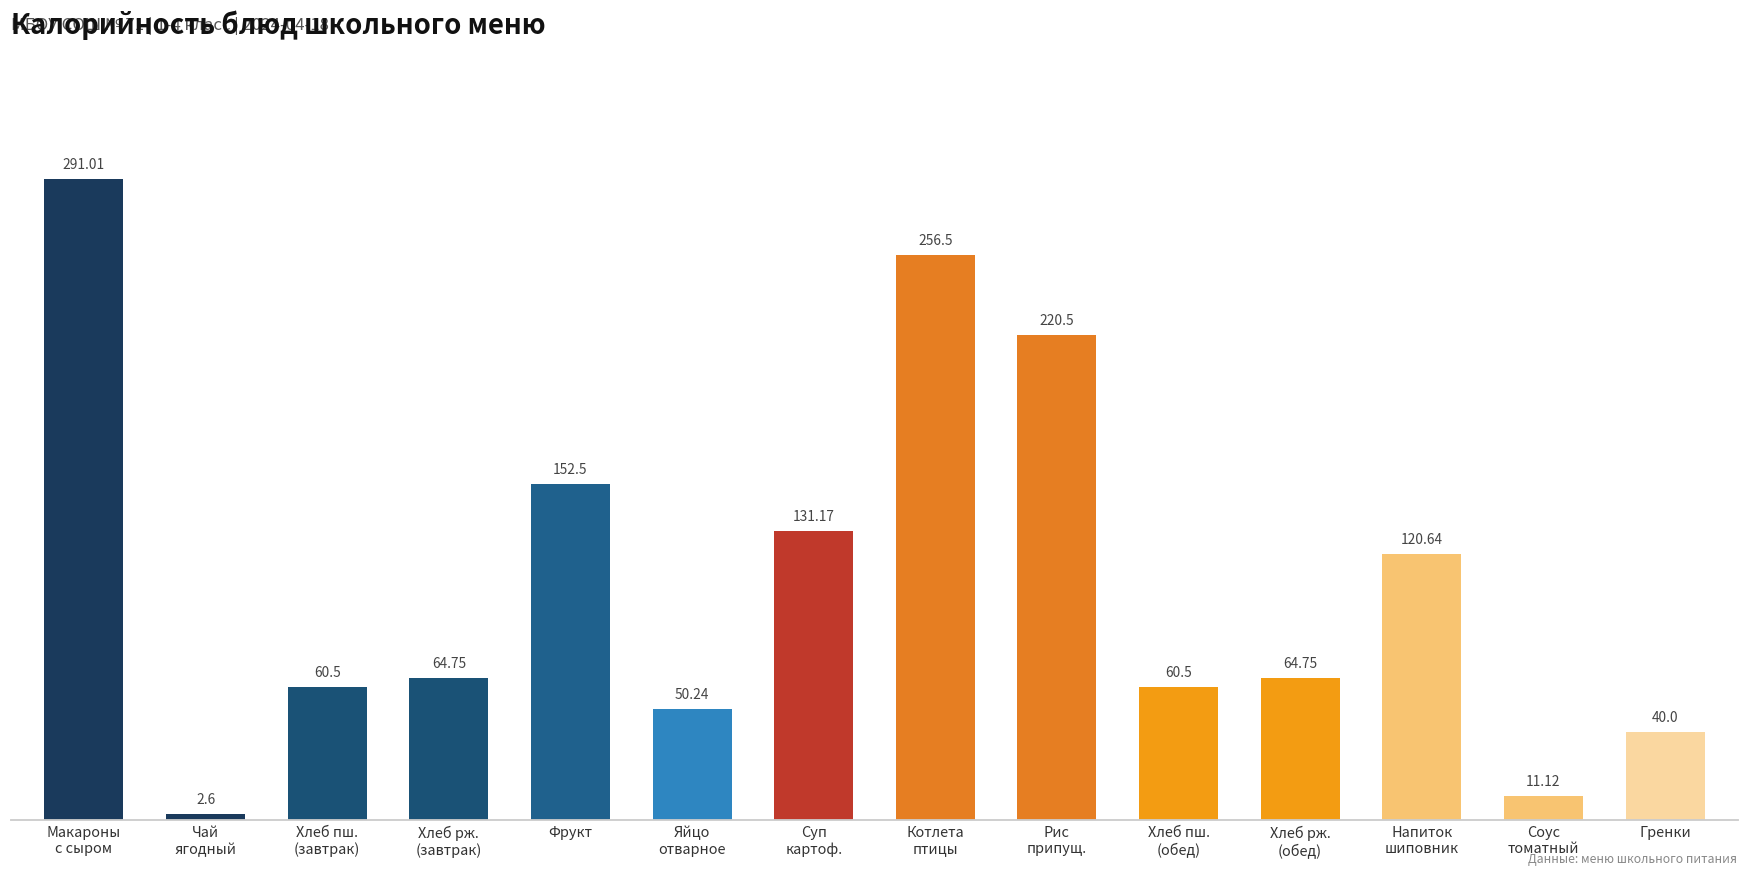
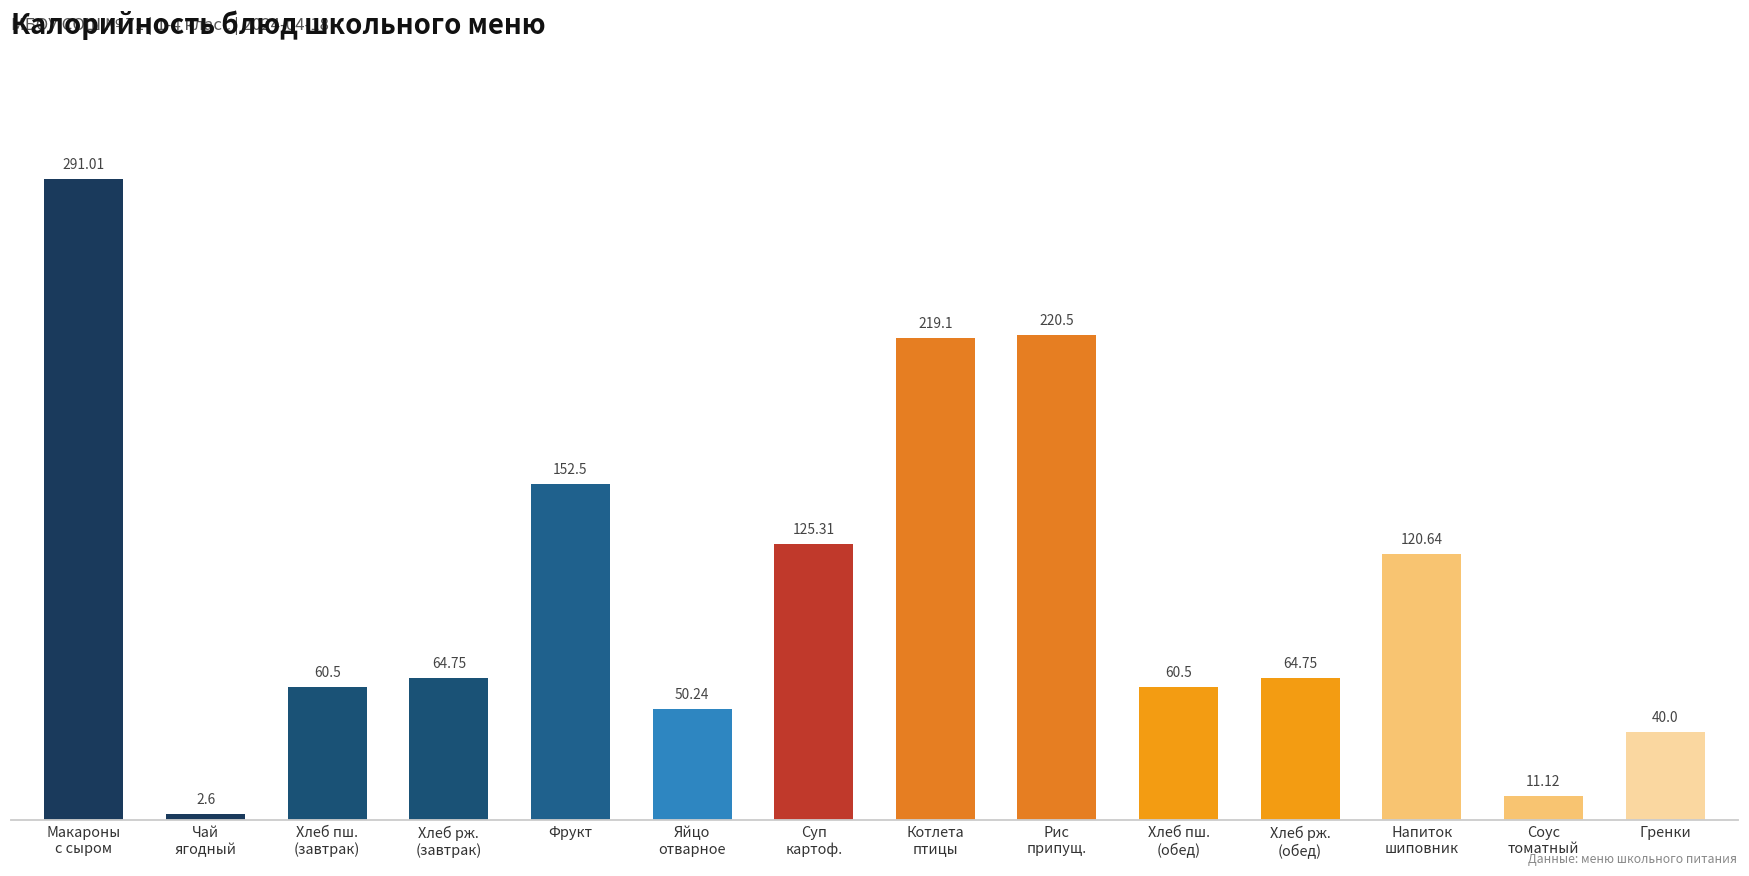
  {
    "Макароны с сыром": 291.01,
    "Чай ягодный": 2.6,
    "Хлеб пш. (завтрак)": 60.5,
    "Хлеб рж. (завтрак)": 64.75,
    "Фрукт": 152.5,
    "Яйцо отварное": 50.24,
-   "Суп картоф.": 131.17,
-   "Котлета птицы": 256.5,
+   "Суп картоф.": 125.31,
+   "Котлета птицы": 219.1,
    "Рис припущ.": 220.5,
    "Хлеб пш. (обед)": 60.5,
    "Хлеб рж. (обед)": 64.75,
    "Напиток шиповник": 120.64,
    "Соус томатный": 11.12,
    "Гренки": 40.0
  }
